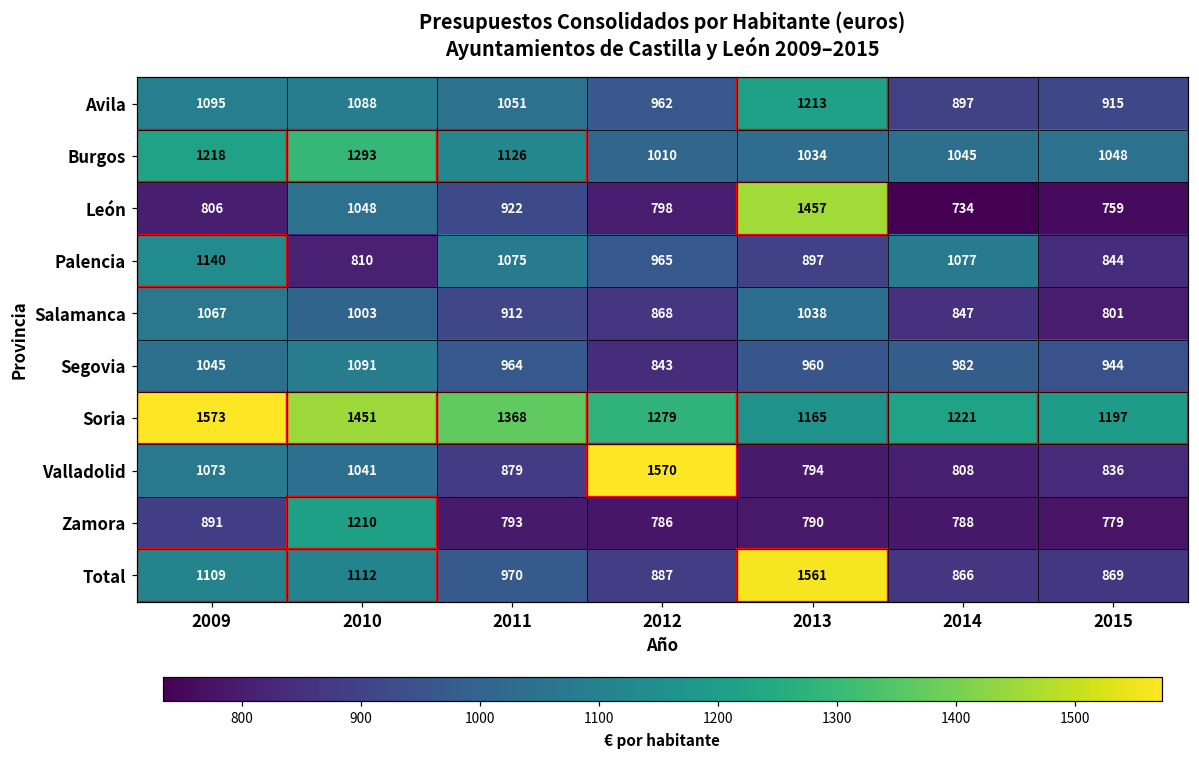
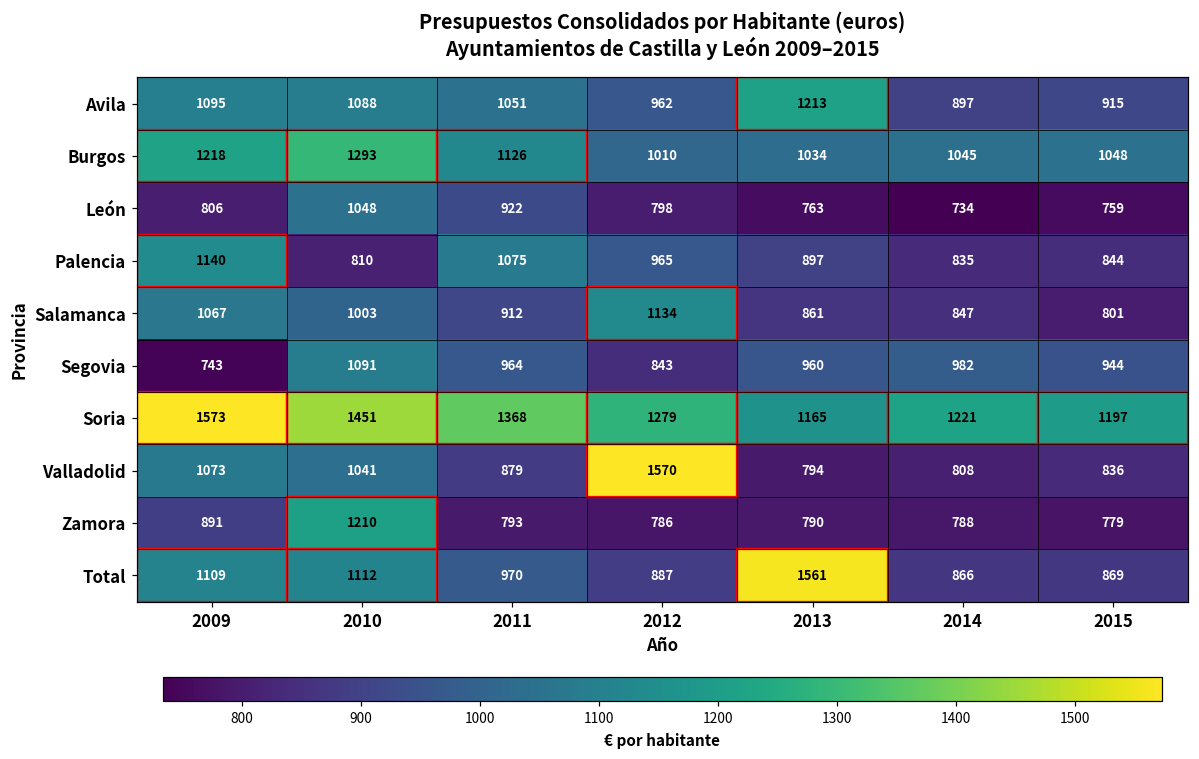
  {
    "Avila": {
      "2009": 1095,
      "2010": 1088,
      "2011": 1051,
      "2012": 962,
      "2013": 1213,
      "2014": 897,
      "2015": 915
    },
    "Burgos": {
      "2009": 1218,
      "2010": 1293,
      "2011": 1126,
      "2012": 1010,
      "2013": 1034,
      "2014": 1045,
      "2015": 1048
    },
    "León": {
      "2009": 806,
      "2010": 1048,
      "2011": 922,
      "2012": 798,
-     "2013": 1457,
+     "2013": 763,
      "2014": 734,
      "2015": 759
    },
    "Palencia": {
      "2009": 1140,
      "2010": 810,
      "2011": 1075,
      "2012": 965,
      "2013": 897,
-     "2014": 1077,
+     "2014": 835,
      "2015": 844
    },
    "Salamanca": {
      "2009": 1067,
      "2010": 1003,
      "2011": 912,
-     "2012": 868,
-     "2013": 1038,
+     "2012": 1134,
+     "2013": 861,
      "2014": 847,
      "2015": 801
    },
    "Segovia": {
-     "2009": 1045,
+     "2009": 743,
      "2010": 1091,
      "2011": 964,
      "2012": 843,
      "2013": 960,
      "2014": 982,
      "2015": 944
    },
    "Soria": {
      "2009": 1573,
      "2010": 1451,
      "2011": 1368,
      "2012": 1279,
      "2013": 1165,
      "2014": 1221,
      "2015": 1197
    },
    "Valladolid": {
      "2009": 1073,
      "2010": 1041,
      "2011": 879,
      "2012": 1570,
      "2013": 794,
      "2014": 808,
      "2015": 836
    },
    "Zamora": {
      "2009": 891,
      "2010": 1210,
      "2011": 793,
      "2012": 786,
      "2013": 790,
      "2014": 788,
      "2015": 779
    },
    "Total": {
      "2009": 1109,
      "2010": 1112,
      "2011": 970,
      "2012": 887,
      "2013": 1561,
      "2014": 866,
      "2015": 869
    }
  }
